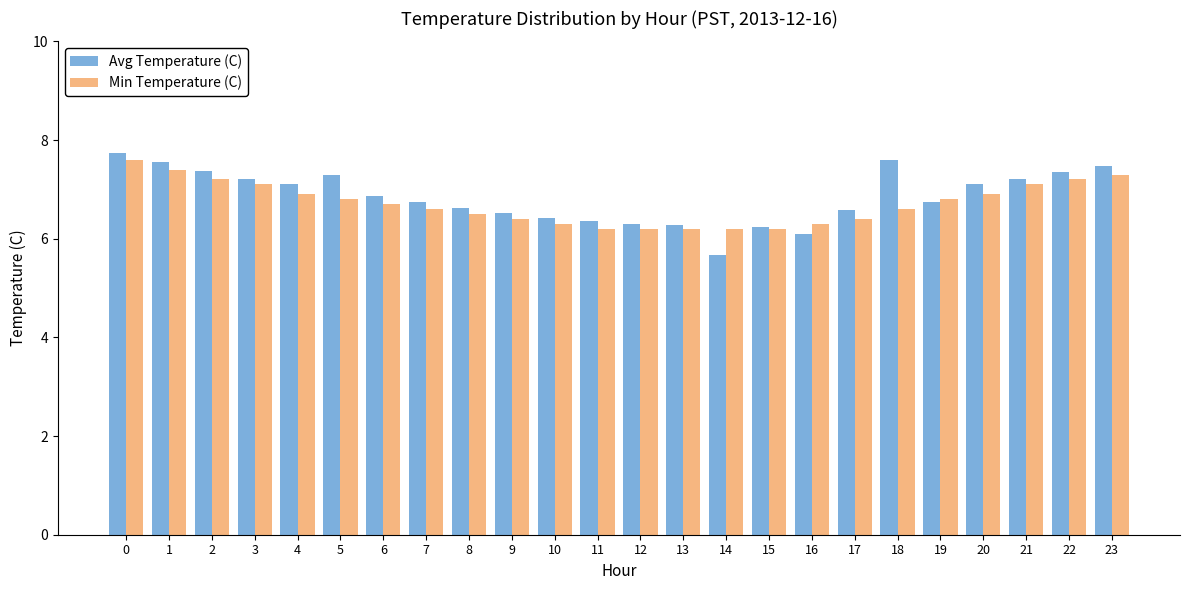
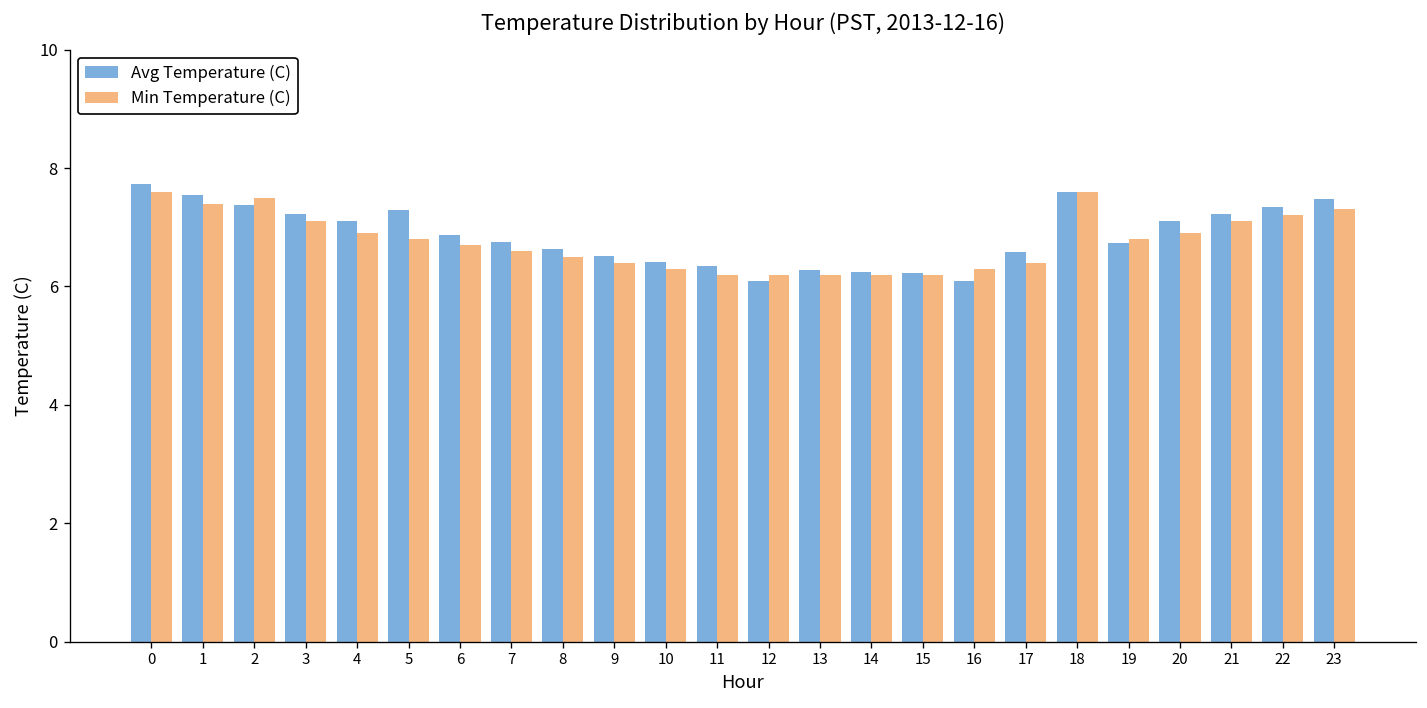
  {
    "Avg Temperature (C)": {
      "0": 7.7,
      "1": 7.6,
      "2": 7.4,
      "3": 7.2,
      "4": 7.1,
      "5": 7.3,
      "6": 6.9,
      "7": 6.8,
      "8": 6.6,
      "9": 6.5,
      "10": 6.4,
      "11": 6.4,
-     "12": 6.3,
+     "12": 6.1,
      "13": 6.3,
-     "14": 5.7,
+     "14": 6.3,
      "15": 6.2,
      "16": 6.1,
      "17": 6.6,
      "18": 7.6,
      "19": 6.7,
      "20": 7.1,
      "21": 7.2,
      "22": 7.4,
      "23": 7.5
    },
    "Min Temperature (C)": {
      "0": 7.6,
      "1": 7.4,
-     "2": 7.2,
+     "2": 7.5,
      "3": 7.1,
      "4": 6.9,
      "5": 6.8,
      "6": 6.7,
      "7": 6.6,
      "8": 6.5,
      "9": 6.4,
      "10": 6.3,
      "11": 6.2,
      "12": 6.2,
      "13": 6.2,
      "14": 6.2,
      "15": 6.2,
      "16": 6.3,
      "17": 6.4,
-     "18": 6.6,
+     "18": 7.6,
      "19": 6.8,
      "20": 6.9,
      "21": 7.1,
      "22": 7.2,
      "23": 7.3
    }
  }
